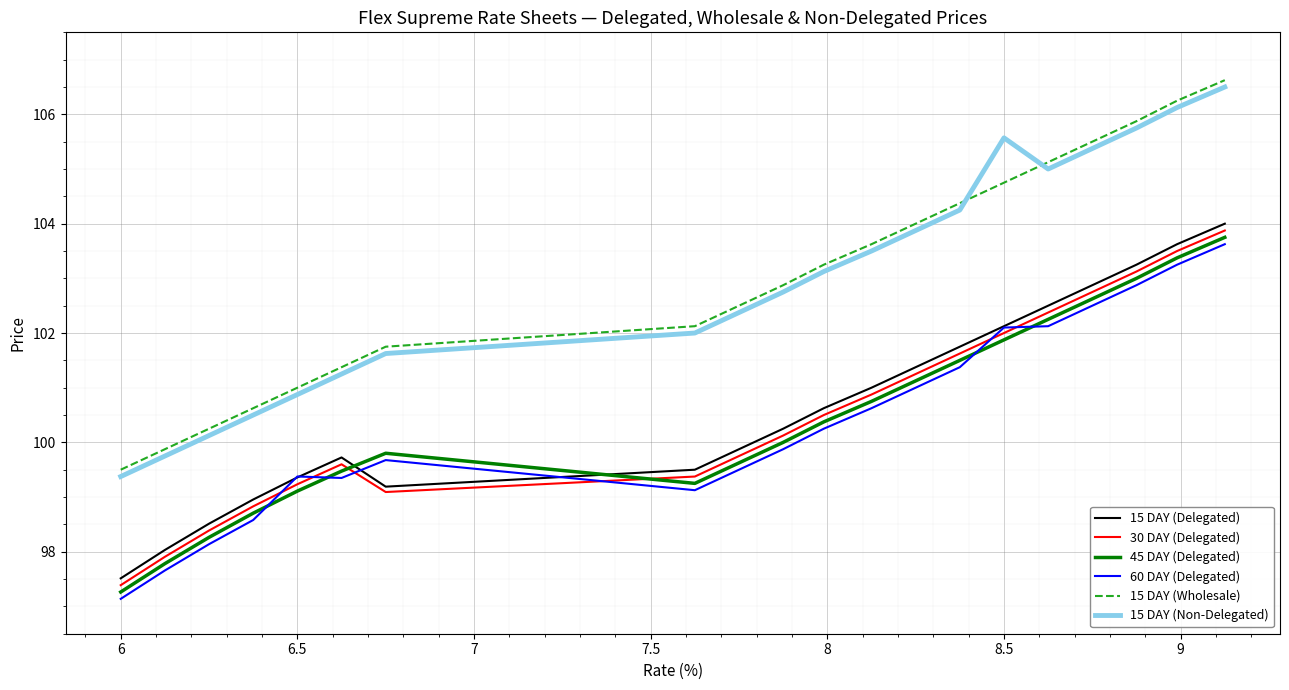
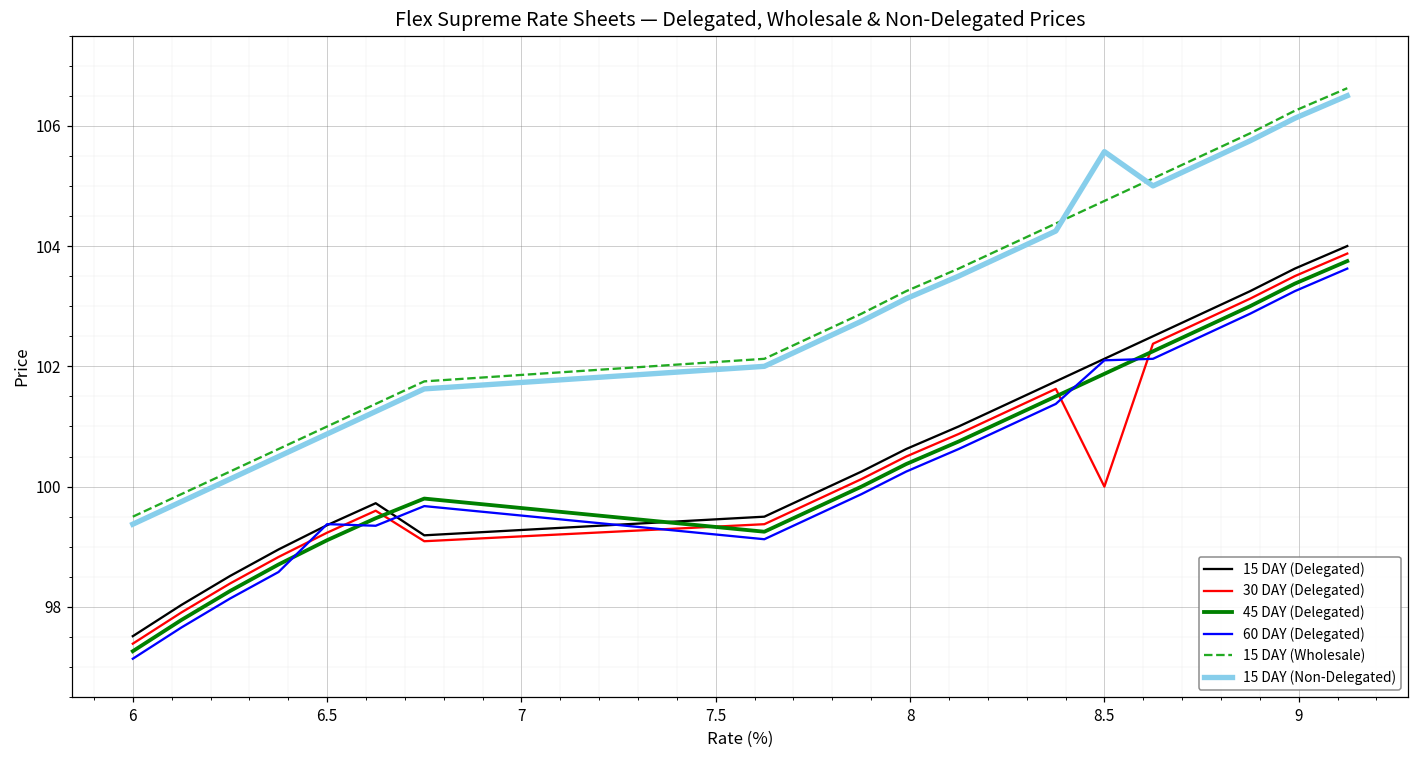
  {
    "15 DAY (Delegated)": {
      "6": 97.5
    },
    "30 DAY (Delegated)": {
      "6": 97.4,
      "6.5": 99.2,
-     "8.5": 102
+     "8.5": 100
    },
    "45 DAY (Delegated)": {
      "6": 97.3,
      "6.5": 99.1,
      "8.5": 101.9
    },
    "60 DAY (Delegated)": {
      "6": 97.1
    },
    "15 DAY (Wholesale)": {
      "6": 99.5,
      "6.5": 101,
      "8.5": 104.8
    },
    "15 DAY (Non-Delegated)": {
      "6": 99.4,
      "6.5": 100.9,
      "8.5": 105.6
    }
  }
